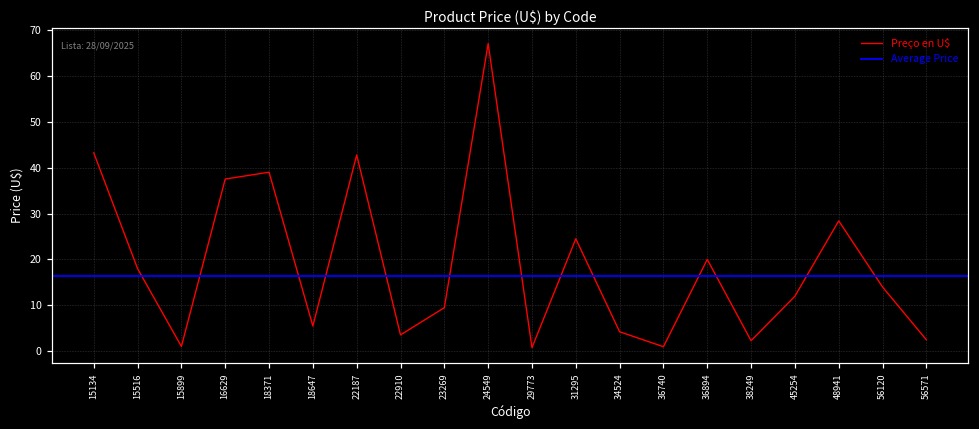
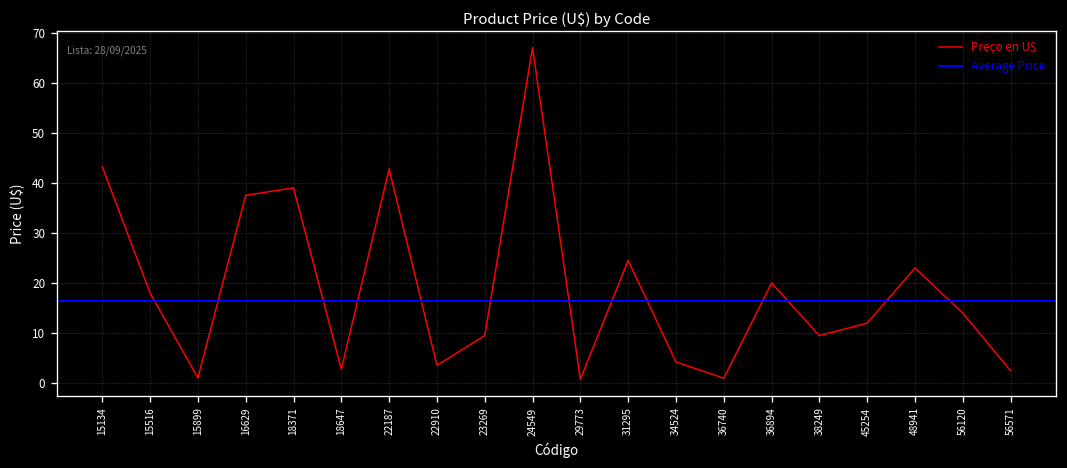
  {
    "15134": 43,
    "15516": 18,
    "15899": 1,
    "16629": 38,
    "18371": 39,
-   "18647": 6,
+   "18647": 3,
    "22187": 43,
    "22910": 4,
    "23269": 10,
    "24549": 67,
    "29773": 1,
    "31295": 25,
    "34524": 4,
    "36740": 1,
    "36894": 20,
-   "38249": 2,
+   "38249": 10,
    "45254": 12,
-   "48941": 28,
+   "48941": 23,
    "56120": 14,
    "56571": 3
  }
